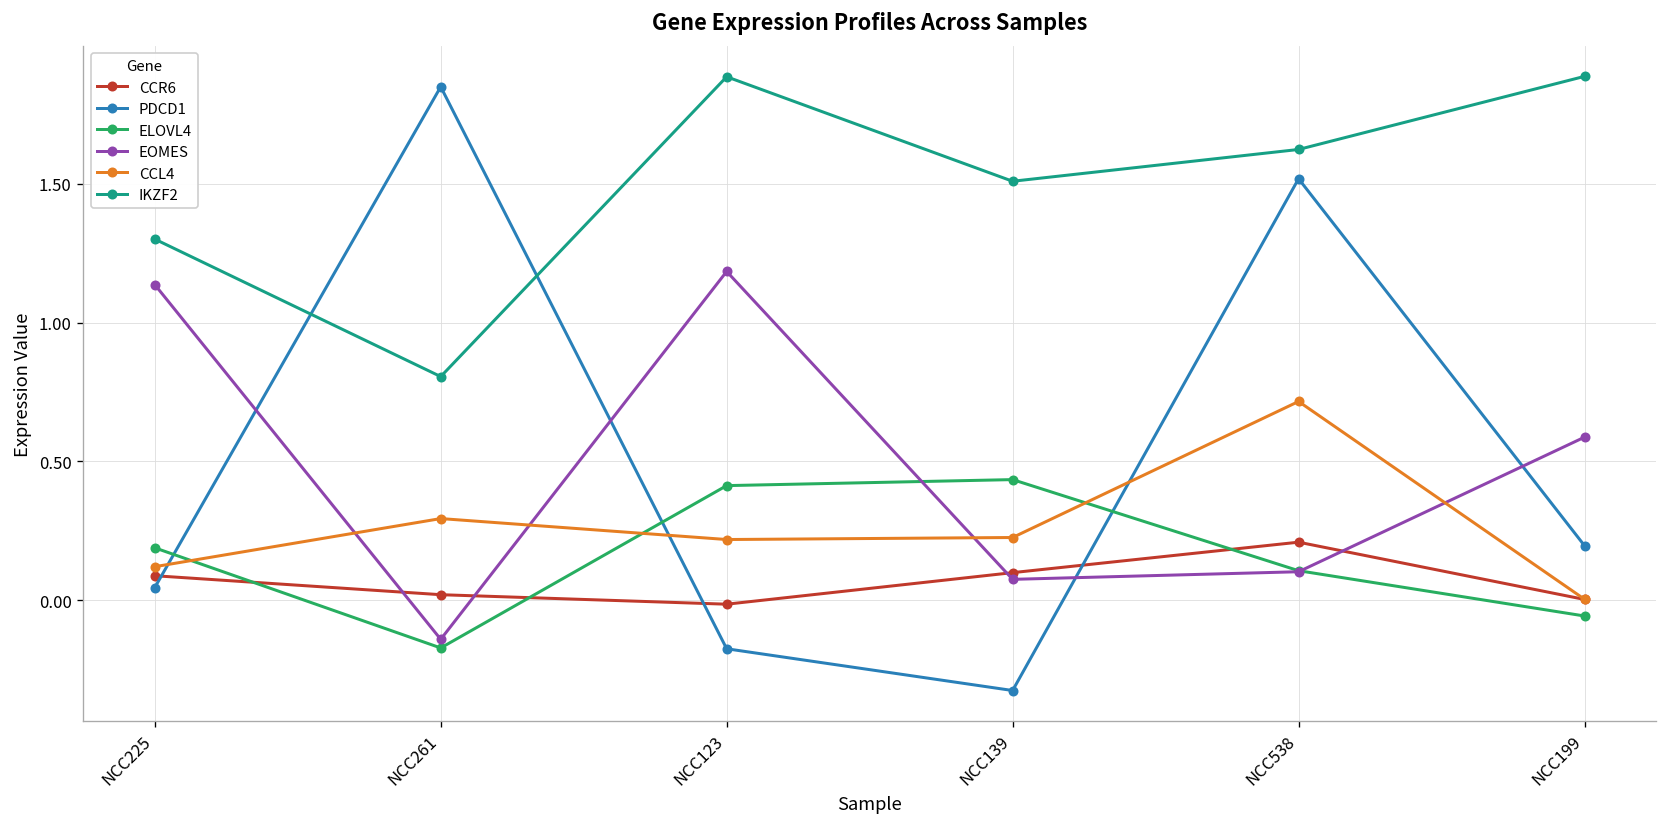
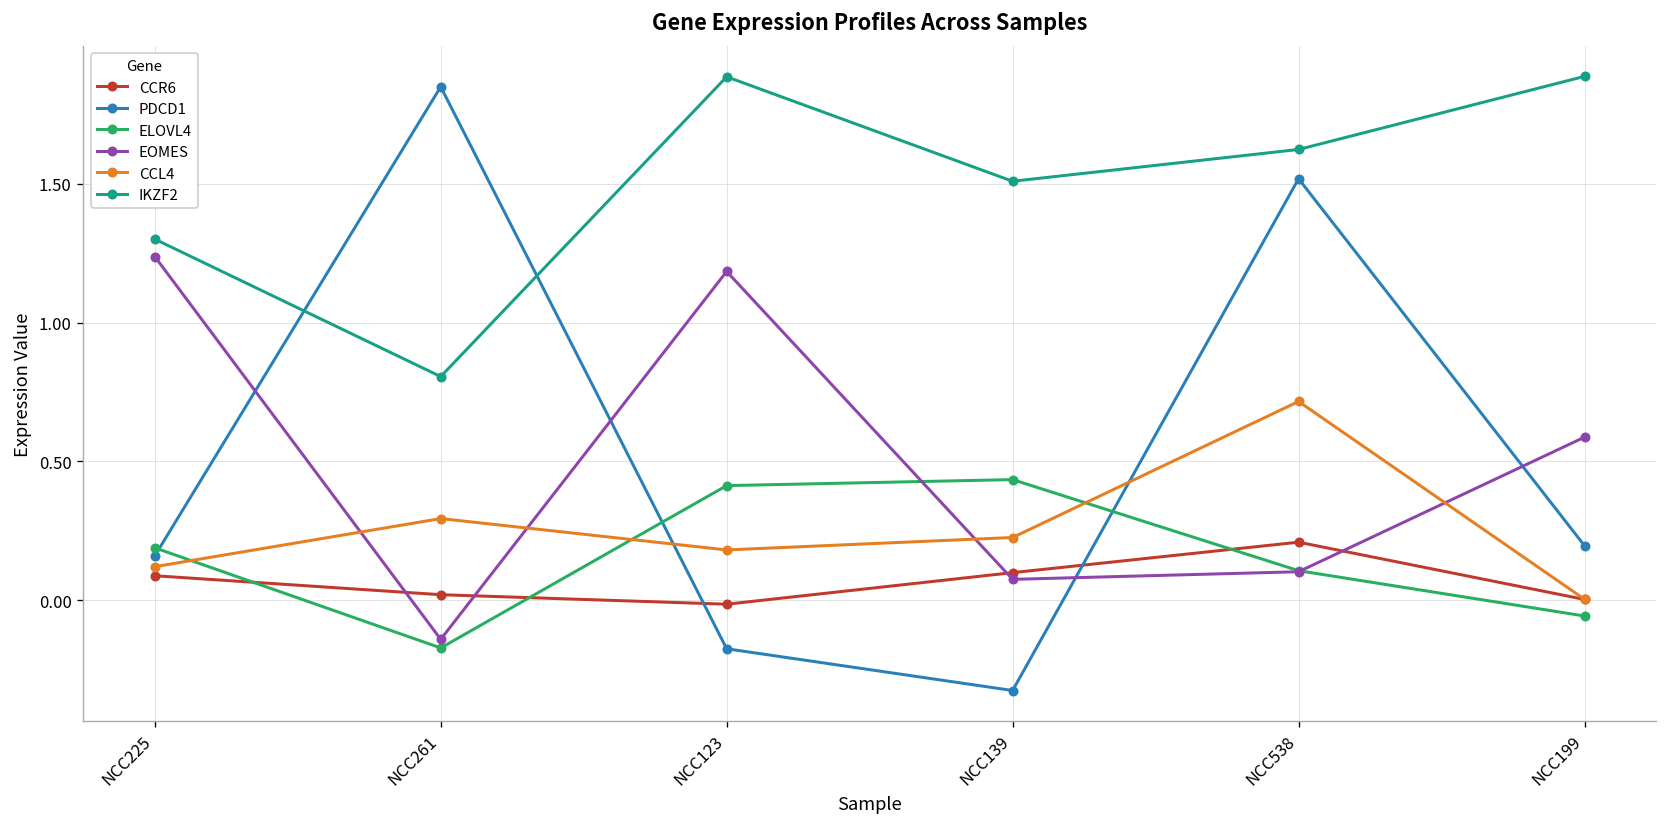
  {
    "CCR6": {
      "NCC225": 0.09,
      "NCC261": 0.02,
      "NCC123": -0.01,
      "NCC139": 0.10,
      "NCC538": 0.21
    },
    "PDCD1": {
-     "NCC225": 0.05,
+     "NCC225": 0.16,
      "NCC261": 1.85,
      "NCC123": -0.17,
      "NCC139": -0.32,
      "NCC538": 1.52,
      "NCC199": 0.20
    },
    "EOMES": {
-     "NCC225": 1.14,
+     "NCC225": 1.24,
      "NCC261": -0.14,
      "NCC123": 1.18,
      "NCC139": 0.08,
      "NCC199": 0.59
    },
    "CCL4": {
      "NCC225": 0.12,
      "NCC261": 0.29,
-     "NCC123": 0.22,
+     "NCC123": 0.18,
      "NCC139": 0.23,
      "NCC538": 0.72
    }
  }
